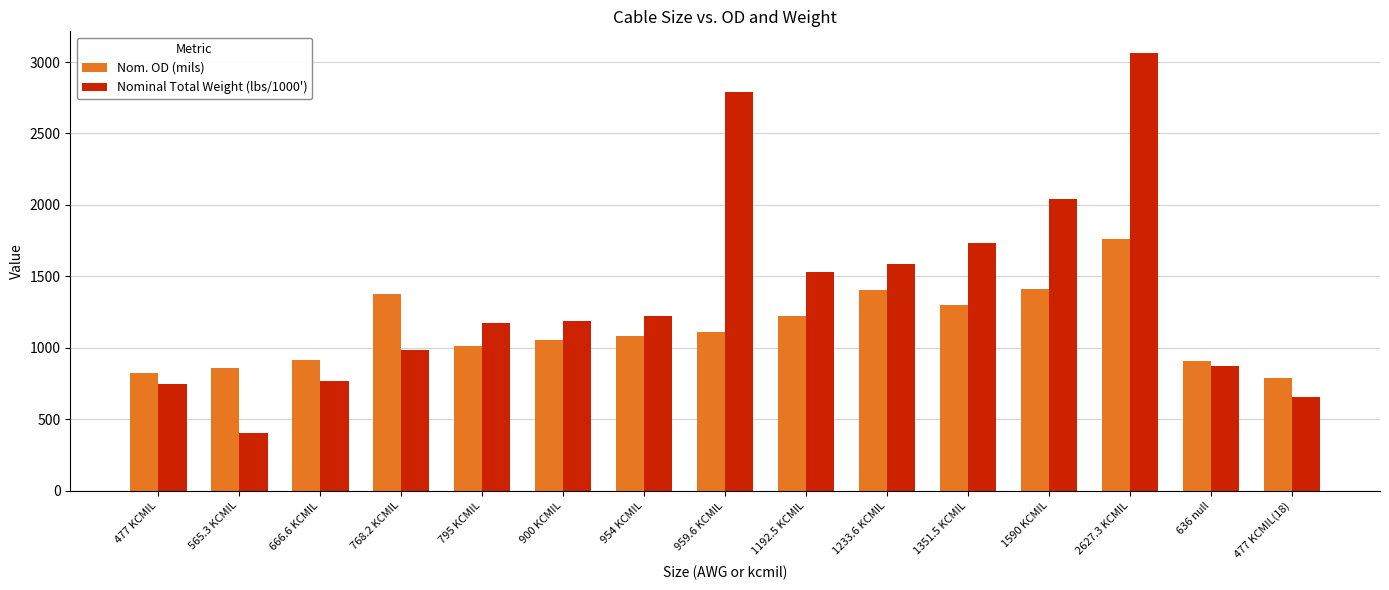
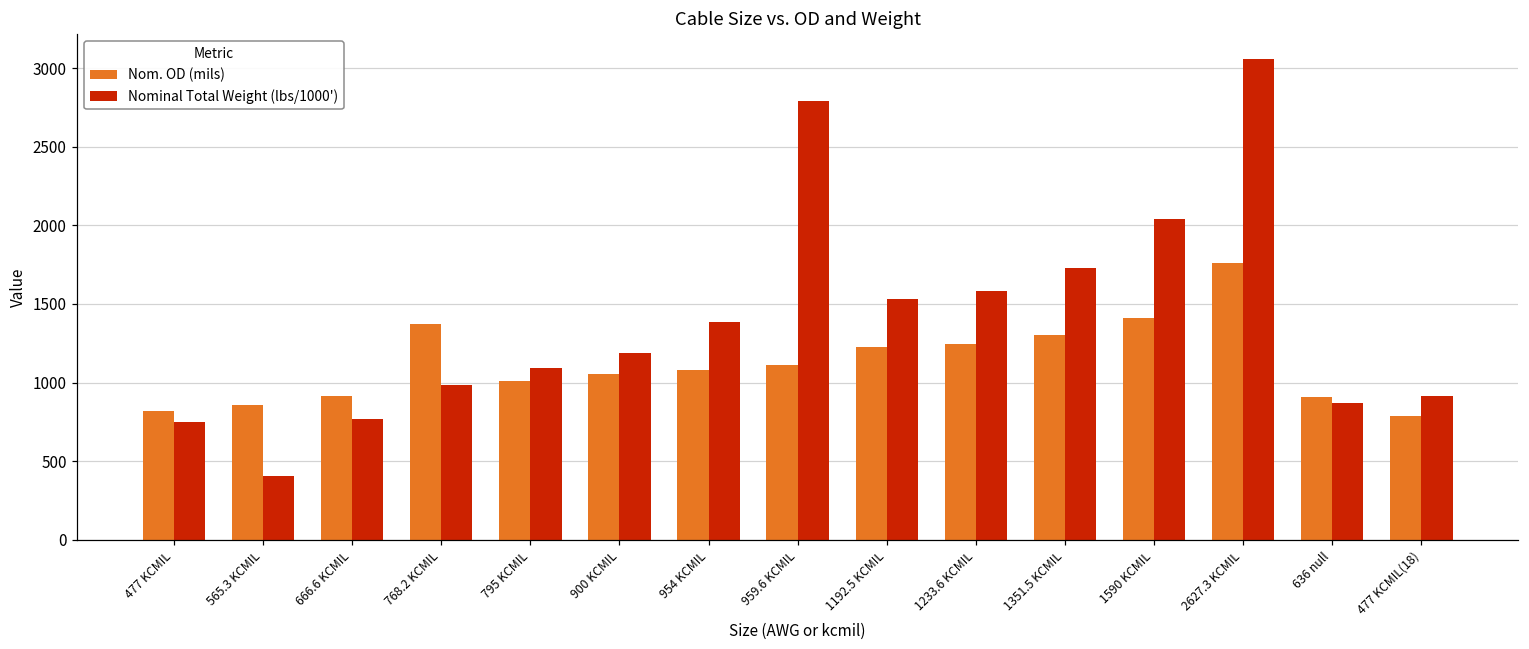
  {
    "Nom. OD (mils)": {
      "477 KCMIL": 820,
      "565.3 KCMIL": 860,
      "666.6 KCMIL": 910,
      "768.2 KCMIL": 1370,
      "795 KCMIL": 1010,
      "900 KCMIL": 1060,
      "954 KCMIL": 1080,
      "959.6 KCMIL": 1110,
      "1192.5 KCMIL": 1230,
-     "1233.6 KCMIL": 1410,
+     "1233.6 KCMIL": 1250,
      "1351.5 KCMIL": 1300,
      "1590 KCMIL": 1410,
      "2627.3 KCMIL": 1760,
      "636 null": 910,
      "477 KCMIL(18)": 790
    },
    "Nominal Total Weight (lbs/1000')": {
      "477 KCMIL": 750,
      "565.3 KCMIL": 410,
      "666.6 KCMIL": 770,
      "768.2 KCMIL": 990,
-     "795 KCMIL": 1170,
+     "795 KCMIL": 1090,
      "900 KCMIL": 1190,
-     "954 KCMIL": 1220,
+     "954 KCMIL": 1390,
      "959.6 KCMIL": 2790,
      "1192.5 KCMIL": 1530,
      "1233.6 KCMIL": 1580,
      "1351.5 KCMIL": 1730,
      "1590 KCMIL": 2040,
      "2627.3 KCMIL": 3060,
      "636 null": 870,
-     "477 KCMIL(18)": 660
+     "477 KCMIL(18)": 920
    }
  }
